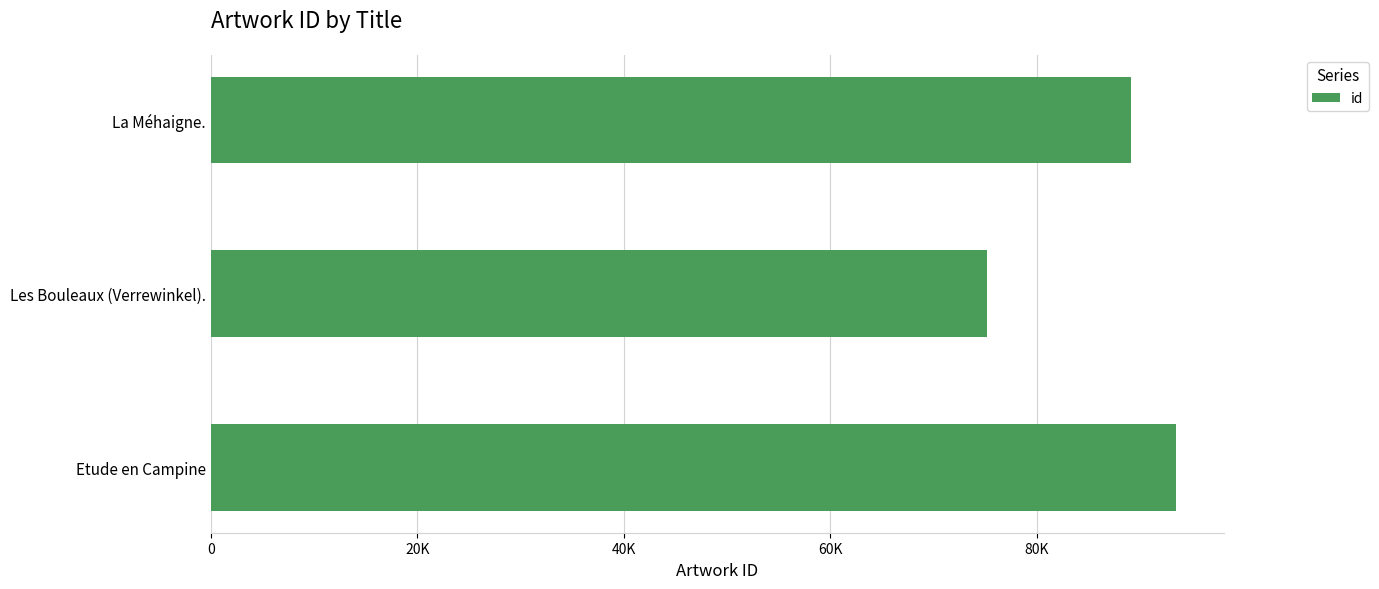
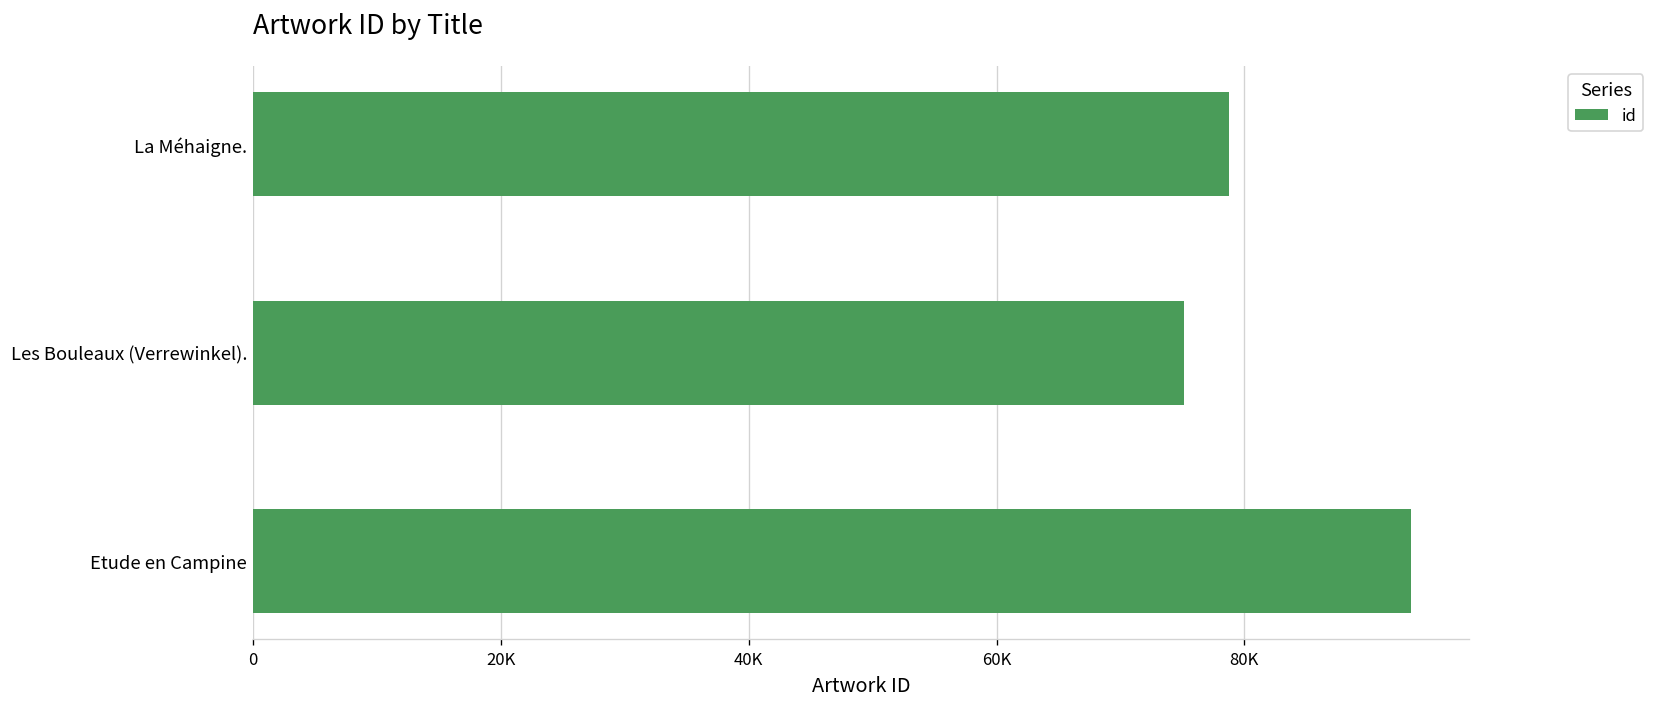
  {
-   "La Méhaigne.": 89100,
+   "La Méhaigne.": 78800,
    "Les Bouleaux (Verrewinkel).": 75100,
    "Etude en Campine": 93500
  }
